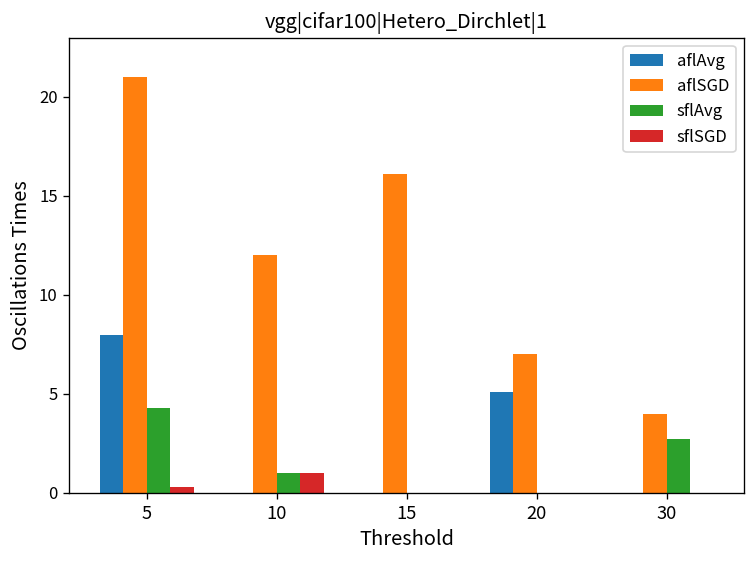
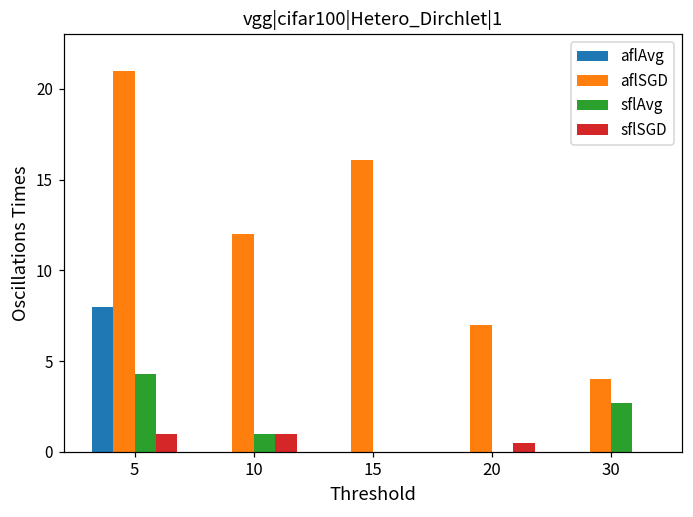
  {
    "aflAvg": {
      "5": 8.0,
      "10": 0.0,
      "15": 0.0,
-     "20": 5.1,
+     "20": 0.0,
      "30": 0.0
    },
    "aflSGD": {
      "5": 21.0,
      "10": 12.0,
      "15": 16.1,
      "20": 7.0,
      "30": 4.0
    },
    "sflAvg": {
      "5": 4.3,
      "10": 1.0,
      "15": 0.0,
      "20": 0.0,
      "30": 2.7
    },
    "sflSGD": {
-     "5": 0.3,
+     "5": 1.0,
      "10": 1.0,
      "15": 0.0,
-     "20": 0.0,
+     "20": 0.5,
      "30": 0.0
    }
  }
